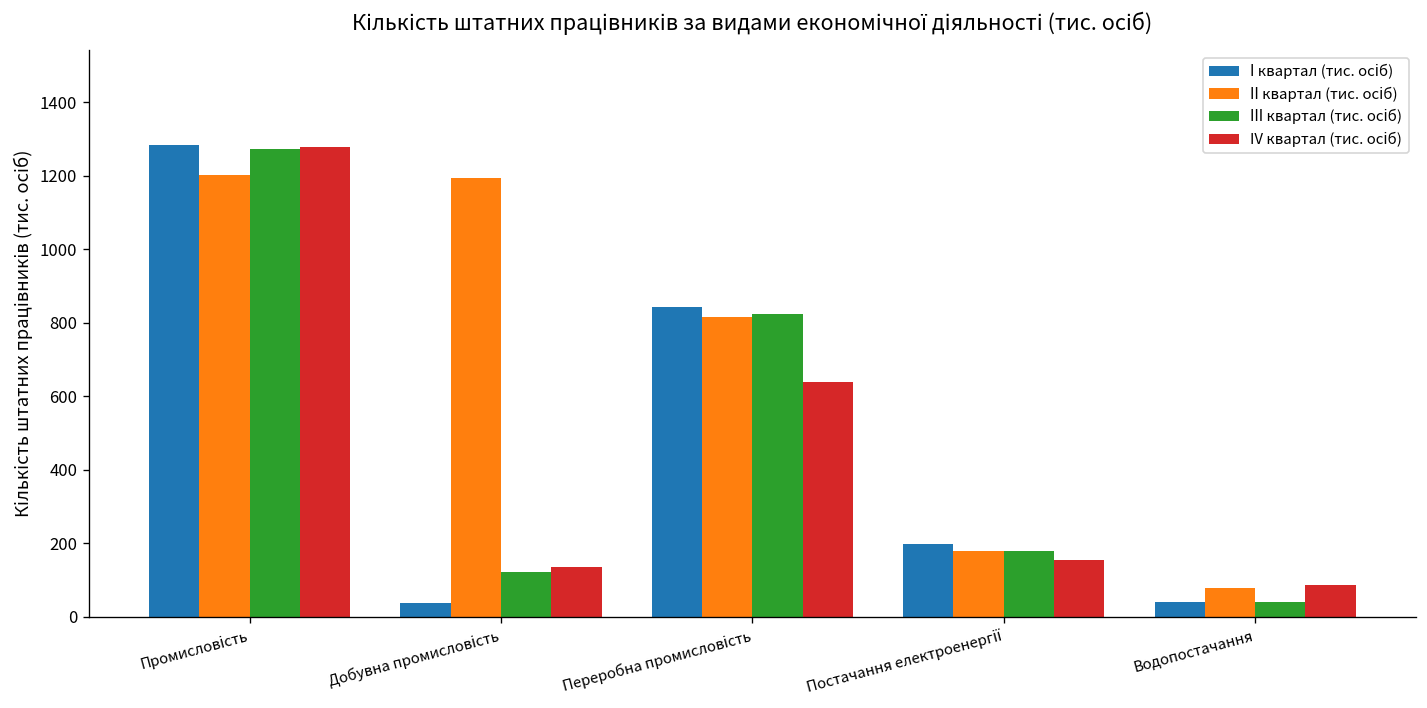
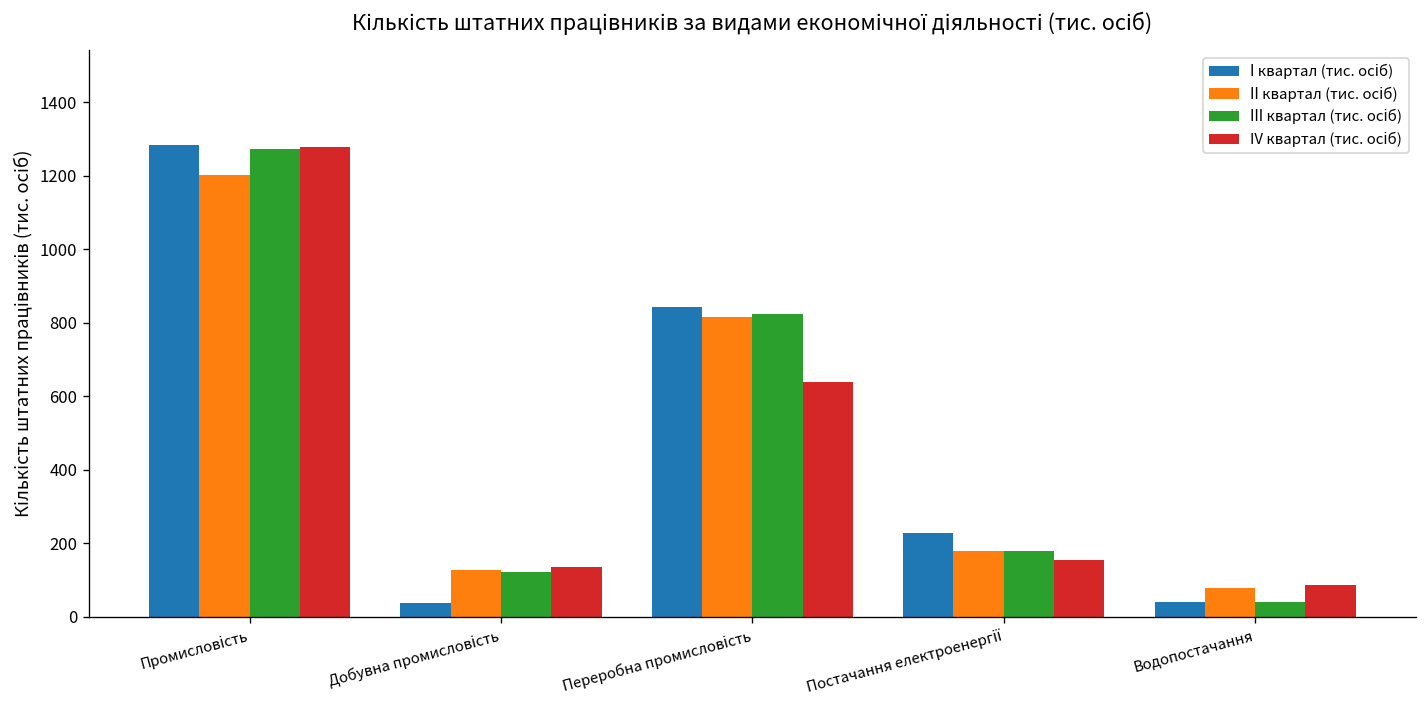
  {
    "І квартал (тис. осіб)": {
      "Промисловість": 1280,
      "Добувна промисловість": 40,
      "Переробна промисловість": 840,
-     "Постачання електроенергії": 200,
+     "Постачання електроенергії": 230,
      "Водопостачання": 40
    },
    "ІІ квартал (тис. осіб)": {
      "Промисловість": 1200,
-     "Добувна промисловість": 1190,
+     "Добувна промисловість": 130,
      "Переробна промисловість": 820,
      "Постачання електроенергії": 180,
      "Водопостачання": 80
    },
    "ІІІ квартал (тис. осіб)": {
      "Промисловість": 1270,
      "Добувна промисловість": 120,
      "Переробна промисловість": 820,
      "Постачання електроенергії": 180,
      "Водопостачання": 40
    },
    "IV квартал (тис. осіб)": {
      "Промисловість": 1280,
      "Добувна промисловість": 130,
      "Переробна промисловість": 640,
      "Постачання електроенергії": 150,
      "Водопостачання": 90
    }
  }
